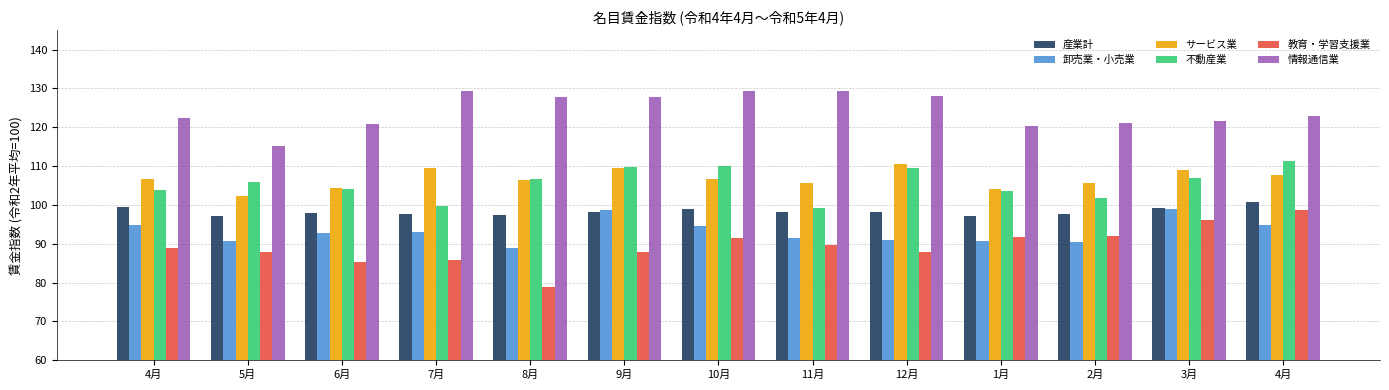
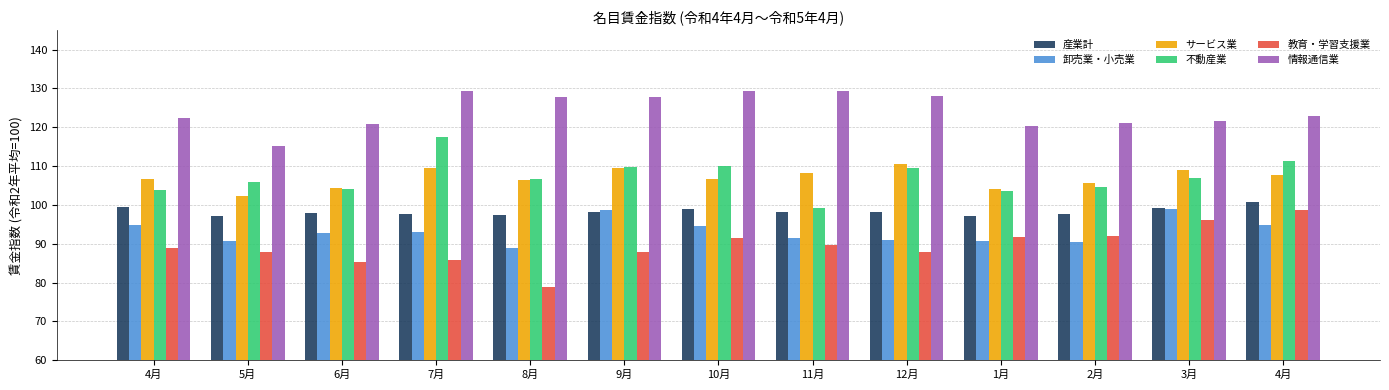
  {
    "産業計": {
      "5月": 97,
      "6月": 98,
      "7月": 98,
      "8月": 97,
      "9月": 98,
      "10月": 99,
      "11月": 98,
      "12月": 98,
      "1月": 97,
      "2月": 98,
      "3月": 99
    },
    "卸売業・小売業": {
      "5月": 91,
      "6月": 93,
      "7月": 93,
      "8月": 89,
      "9月": 99,
      "10月": 95,
      "11月": 91,
      "12月": 91,
      "1月": 91,
      "2月": 91,
      "3月": 99
    },
    "サービス業": {
      "5月": 102,
      "6月": 104,
      "7月": 110,
      "8月": 106,
      "9月": 109,
      "10月": 107,
-     "11月": 106,
+     "11月": 108,
      "12月": 111,
      "1月": 104,
      "2月": 106,
      "3月": 109
    },
    "不動産業": {
      "5月": 106,
      "6月": 104,
-     "7月": 100,
+     "7月": 117,
      "8月": 107,
      "9月": 110,
      "10月": 110,
      "11月": 99,
      "12月": 110,
      "1月": 104,
-     "2月": 102,
+     "2月": 105,
      "3月": 107
    },
    "教育・学習支援業": {
      "5月": 88,
      "6月": 85,
      "7月": 86,
      "8月": 79,
      "9月": 88,
      "10月": 91,
      "11月": 90,
      "12月": 88,
      "1月": 92,
      "2月": 92,
      "3月": 96
    },
    "情報通信業": {
      "5月": 115,
      "6月": 121,
      "7月": 129,
      "8月": 128,
      "9月": 128,
      "10月": 129,
      "11月": 129,
      "12月": 128,
      "1月": 120,
      "2月": 121,
      "3月": 122
    }
  }
